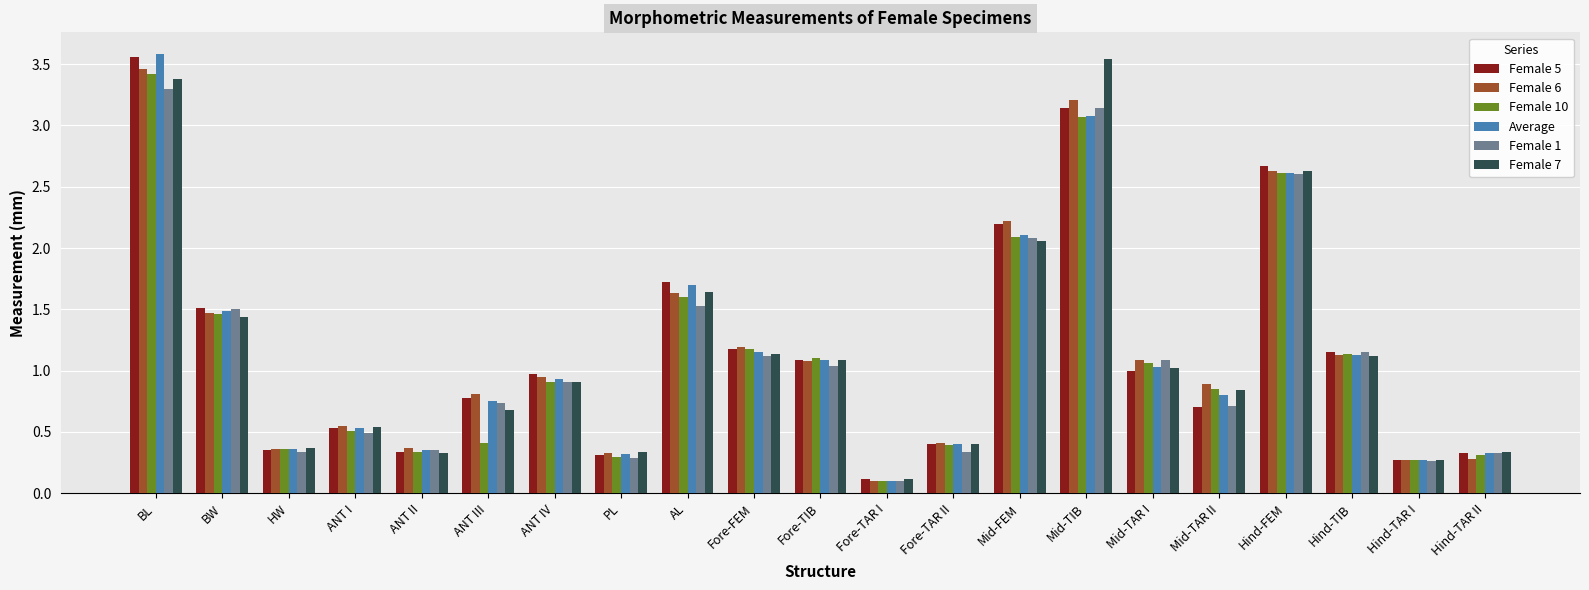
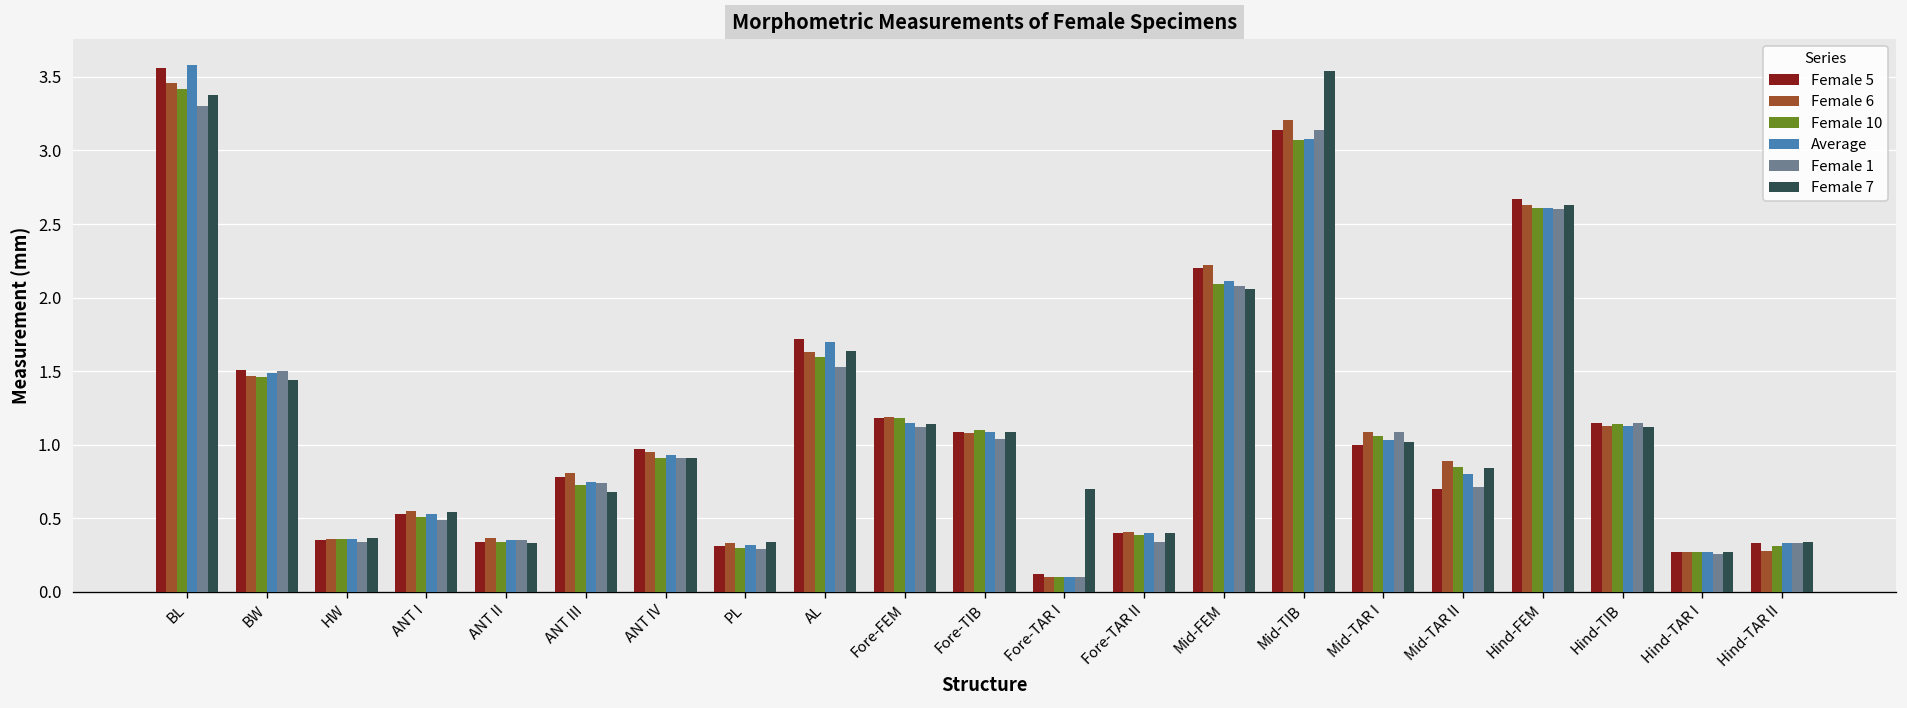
  {
    "Female 5": {
      "BL": 3.56,
      "BW": 1.51,
      "HW": 0.35,
      "ANT I": 0.53,
      "ANT II": 0.34,
      "ANT III": 0.78,
      "ANT IV": 0.97,
      "PL": 0.31,
      "AL": 1.72,
      "Fore-FEM": 1.18,
      "Fore-TIB": 1.09,
      "Fore-TAR I": 0.12,
      "Fore-TAR II": 0.40,
      "Mid-FEM": 2.20,
      "Mid-TIB": 3.14,
      "Mid-TAR I": 1.00,
      "Mid-TAR II": 0.70,
      "Hind-FEM": 2.67,
      "Hind-TIB": 1.15,
      "Hind-TAR I": 0.27,
      "Hind-TAR II": 0.33
    },
    "Female 6": {
      "BL": 3.46,
      "BW": 1.47,
      "HW": 0.36,
      "ANT I": 0.55,
      "ANT II": 0.37,
      "ANT III": 0.81,
      "ANT IV": 0.95,
      "PL": 0.33,
      "AL": 1.63,
      "Fore-FEM": 1.19,
      "Fore-TIB": 1.08,
      "Fore-TAR I": 0.10,
      "Fore-TAR II": 0.41,
      "Mid-FEM": 2.22,
      "Mid-TIB": 3.21,
      "Mid-TAR I": 1.09,
      "Mid-TAR II": 0.89,
      "Hind-FEM": 2.63,
      "Hind-TIB": 1.13,
      "Hind-TAR I": 0.27,
      "Hind-TAR II": 0.28
    },
    "Female 10": {
      "BL": 3.42,
      "BW": 1.46,
      "HW": 0.36,
      "ANT I": 0.51,
      "ANT II": 0.34,
-     "ANT III": 0.41,
+     "ANT III": 0.73,
      "ANT IV": 0.91,
      "PL": 0.30,
      "AL": 1.60,
      "Fore-FEM": 1.18,
      "Fore-TIB": 1.10,
      "Fore-TAR I": 0.10,
      "Fore-TAR II": 0.39,
      "Mid-FEM": 2.09,
      "Mid-TIB": 3.07,
      "Mid-TAR I": 1.06,
      "Mid-TAR II": 0.85,
      "Hind-FEM": 2.61,
      "Hind-TIB": 1.14,
      "Hind-TAR I": 0.27,
      "Hind-TAR II": 0.31
    },
    "Female 7": {
      "BL": 3.38,
      "BW": 1.44,
      "HW": 0.37,
      "ANT I": 0.54,
      "ANT II": 0.33,
      "ANT III": 0.68,
      "ANT IV": 0.91,
      "PL": 0.34,
      "AL": 1.64,
      "Fore-FEM": 1.14,
      "Fore-TIB": 1.09,
-     "Fore-TAR I": 0.12,
+     "Fore-TAR I": 0.70,
      "Fore-TAR II": 0.40,
      "Mid-FEM": 2.06,
      "Mid-TIB": 3.54,
      "Mid-TAR I": 1.02,
      "Mid-TAR II": 0.84,
      "Hind-FEM": 2.63,
      "Hind-TIB": 1.12,
      "Hind-TAR I": 0.27,
      "Hind-TAR II": 0.34
    }
  }
